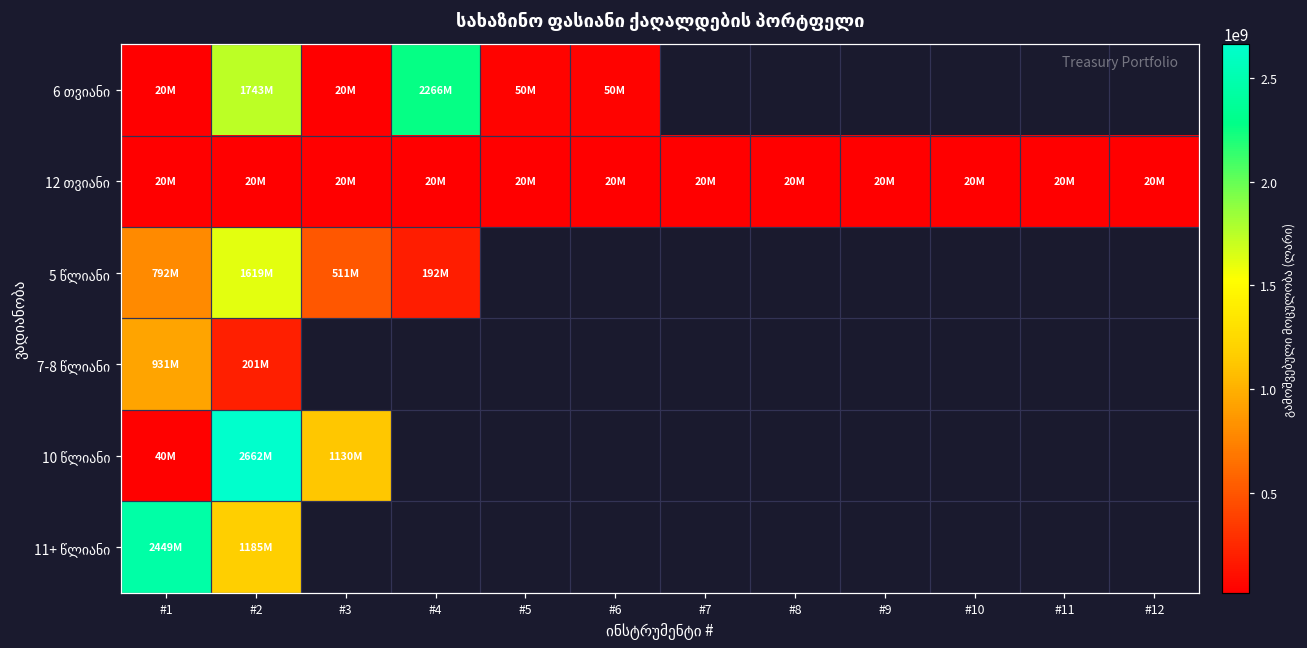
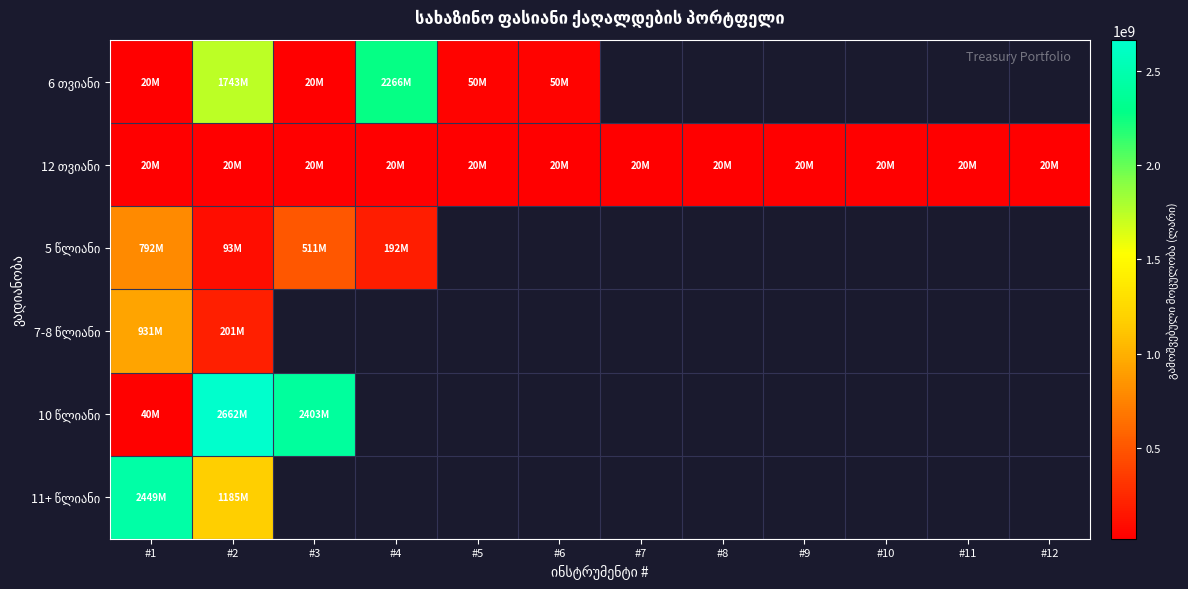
  {
    "6 თვიანი": {
      "#1": "20M",
      "#2": "1743M",
      "#3": "20M",
      "#4": "2266M",
      "#5": "50M",
      "#6": "50M"
    },
    "12 თვიანი": {
      "#1": "20M",
      "#2": "20M",
      "#3": "20M",
      "#4": "20M",
      "#5": "20M",
      "#6": "20M",
      "#7": "20M",
      "#8": "20M",
      "#9": "20M",
      "#10": "20M",
      "#11": "20M",
      "#12": "20M"
    },
    "5 წლიანი": {
      "#1": "792M",
-     "#2": "1619M",
+     "#2": "93M",
      "#3": "511M",
      "#4": "192M"
    },
    "7-8 წლიანი": {
      "#1": "931M",
      "#2": "201M"
    },
    "10 წლიანი": {
      "#1": "40M",
      "#2": "2662M",
-     "#3": "1130M"
+     "#3": "2403M"
    },
    "11+ წლიანი": {
      "#1": "2449M",
      "#2": "1185M"
    }
  }
